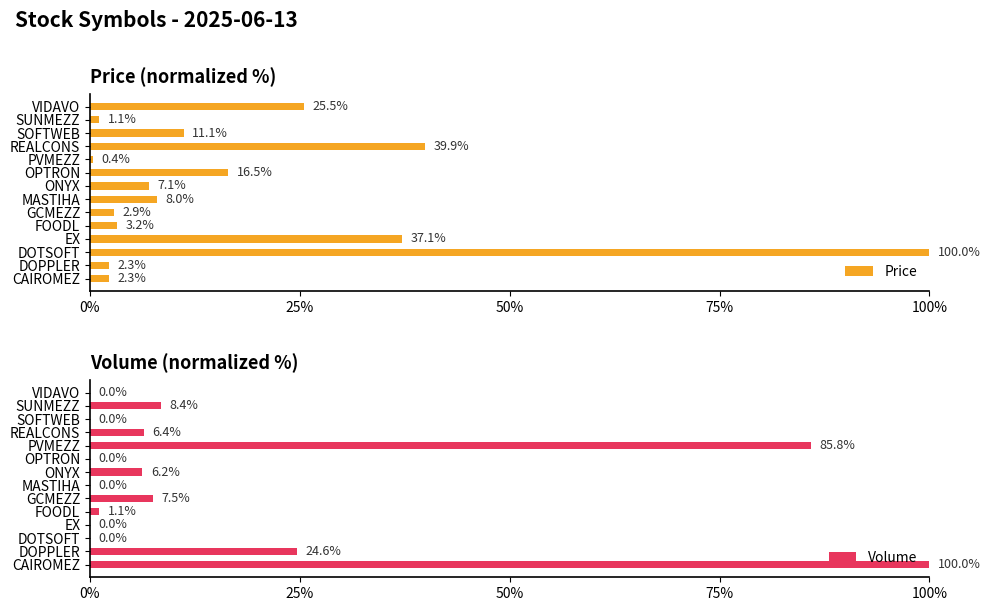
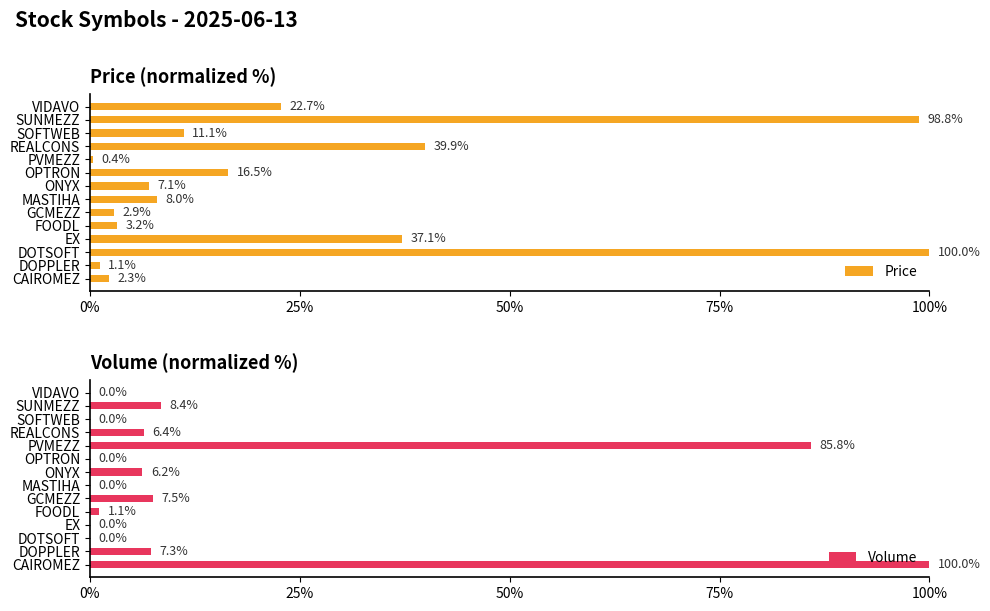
  {
    "Price (normalized %)": {
-     "VIDAVO": "25.5%",
-     "SUNMEZZ": "1.1%",
+     "VIDAVO": "22.7%",
+     "SUNMEZZ": "98.8%",
      "SOFTWEB": "11.1%",
      "REALCONS": "39.9%",
      "PVMEZZ": "0.4%",
      "OPTRON": "16.5%",
      "ONYX": "7.1%",
      "MASTIHA": "8.0%",
      "GCMEZZ": "2.9%",
      "FOODL": "3.2%",
      "EX": "37.1%",
      "DOTSOFT": "100.0%",
-     "DOPPLER": "2.3%",
+     "DOPPLER": "1.1%",
      "CAIROMEZ": "2.3%"
    },
    "Volume (normalized %)": {
      "VIDAVO": "0.0%",
      "SUNMEZZ": "8.4%",
      "SOFTWEB": "0.0%",
      "REALCONS": "6.4%",
      "PVMEZZ": "85.8%",
      "OPTRON": "0.0%",
      "ONYX": "6.2%",
      "MASTIHA": "0.0%",
      "GCMEZZ": "7.5%",
      "FOODL": "1.1%",
      "EX": "0.0%",
      "DOTSOFT": "0.0%",
-     "DOPPLER": "24.6%",
+     "DOPPLER": "7.3%",
      "CAIROMEZ": "100.0%"
    }
  }
